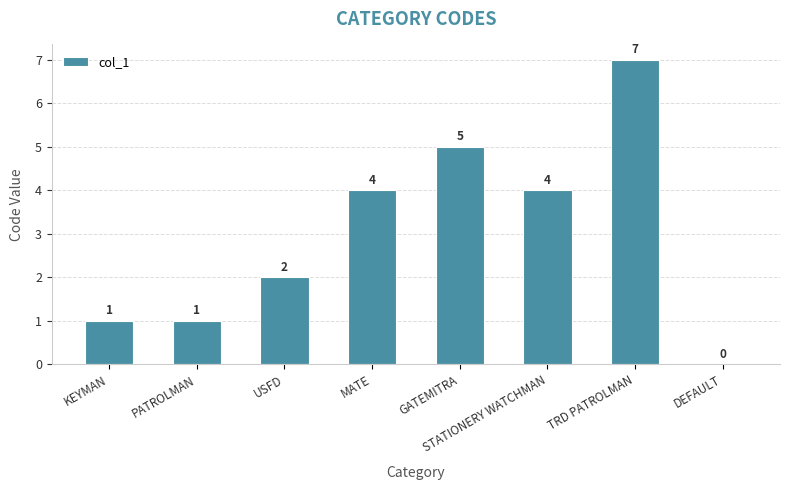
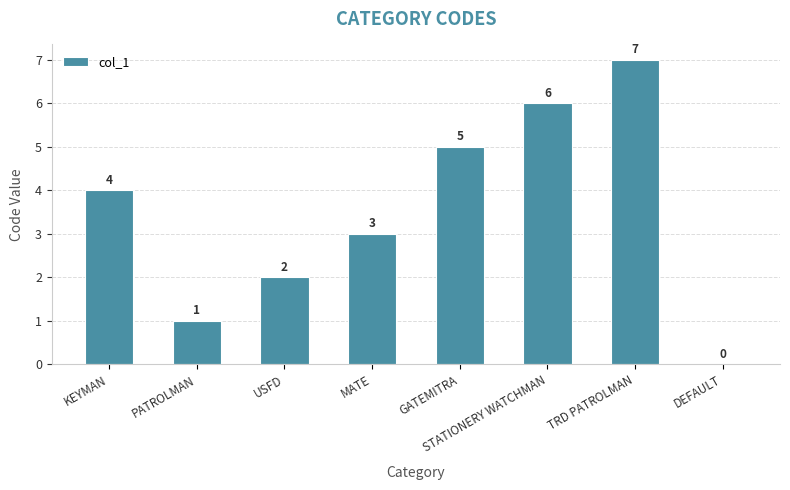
  {
-   "KEYMAN": 1,
+   "KEYMAN": 4,
    "PATROLMAN": 1,
    "USFD": 2,
-   "MATE": 4,
+   "MATE": 3,
    "GATEMITRA": 5,
-   "STATIONERY WATCHMAN": 4,
+   "STATIONERY WATCHMAN": 6,
    "TRD PATROLMAN": 7,
    "DEFAULT": 0
  }
